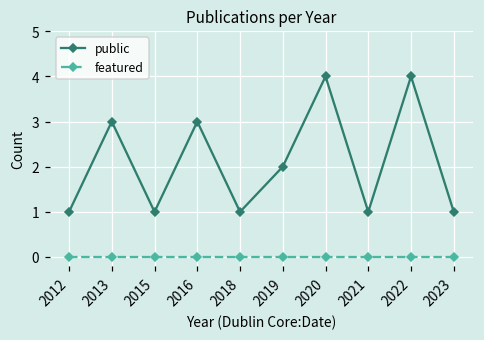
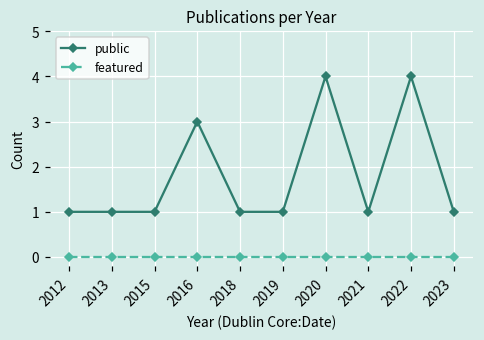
  {
    "public": {
      "2012": 1,
-     "2013": 3,
+     "2013": 1,
      "2015": 1,
      "2016": 3,
      "2018": 1,
-     "2019": 2,
+     "2019": 1,
      "2020": 4,
      "2021": 1,
      "2022": 4,
      "2023": 1
    },
    "featured": {
      "2012": 0,
      "2013": 0,
      "2015": 0,
      "2016": 0,
      "2018": 0,
      "2019": 0,
      "2020": 0,
      "2021": 0,
      "2022": 0,
      "2023": 0
    }
  }
